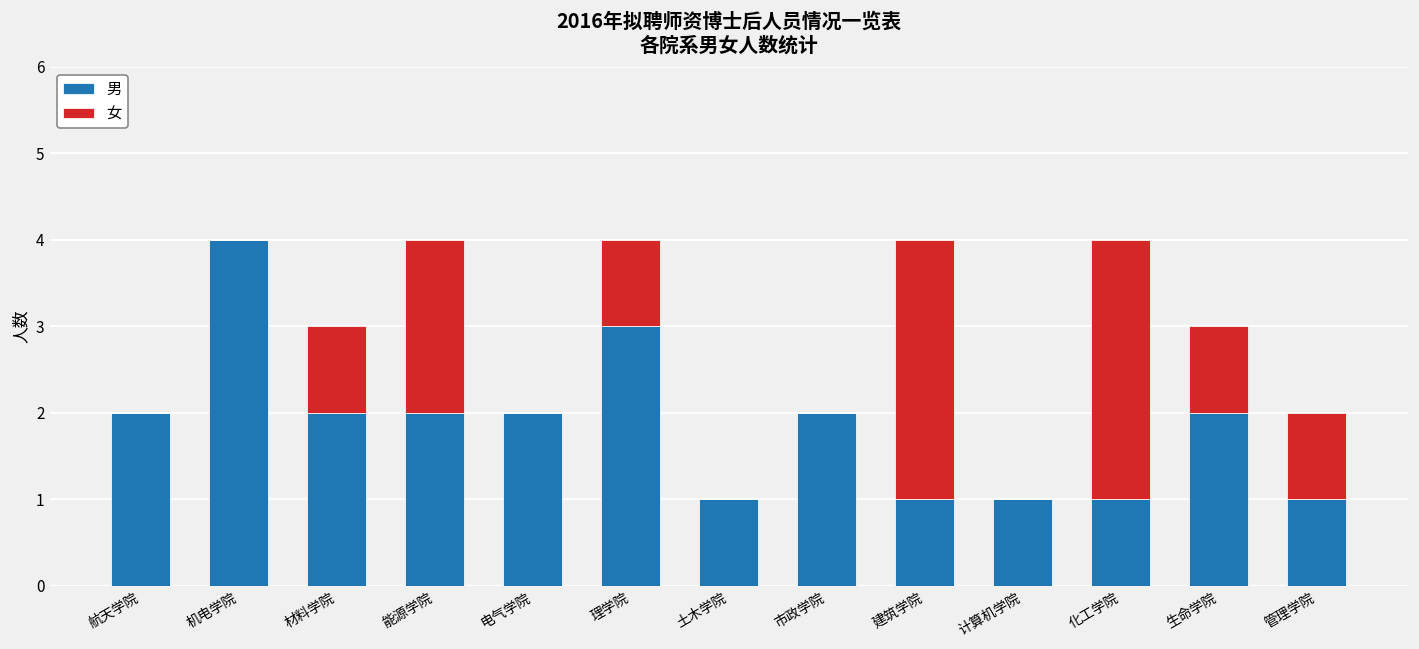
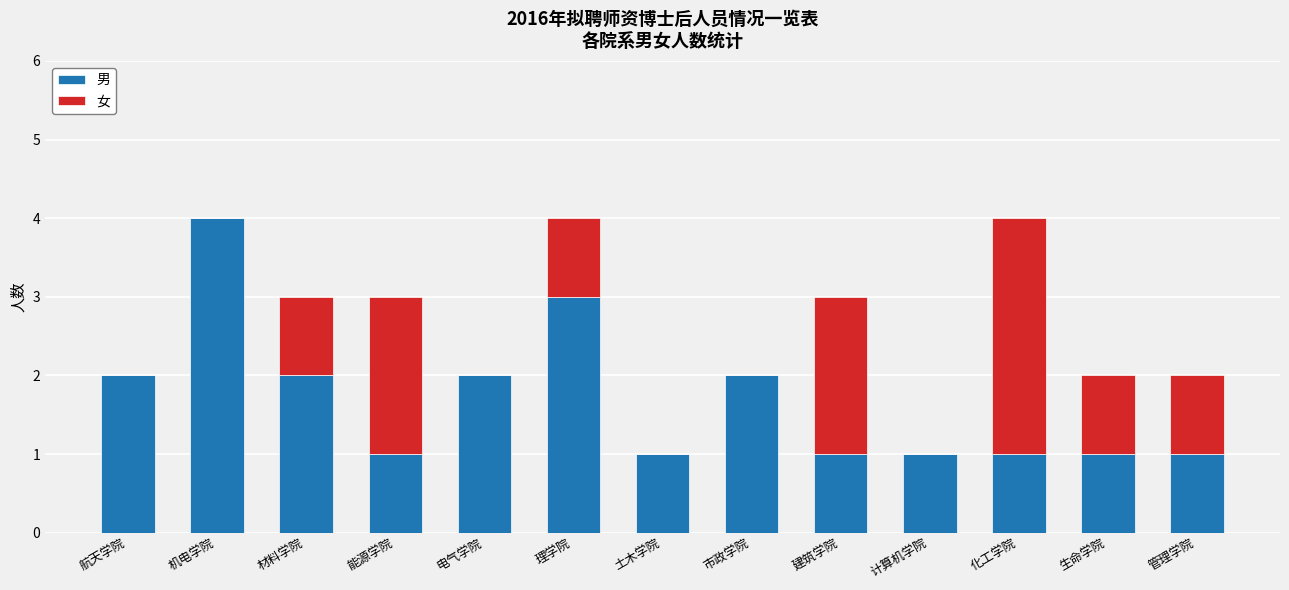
  {
    "男": {
      "航天学院": 2,
      "机电学院": 4,
      "材料学院": 2,
-     "能源学院": 2,
+     "能源学院": 1,
      "电气学院": 2,
      "理学院": 3,
      "土木学院": 1,
      "市政学院": 2,
      "建筑学院": 1,
      "计算机学院": 1,
      "化工学院": 1,
-     "生命学院": 2,
+     "生命学院": 1,
      "管理学院": 1
    },
    "女": {
-     "建筑学院": 3
+     "建筑学院": 2
    }
  }
